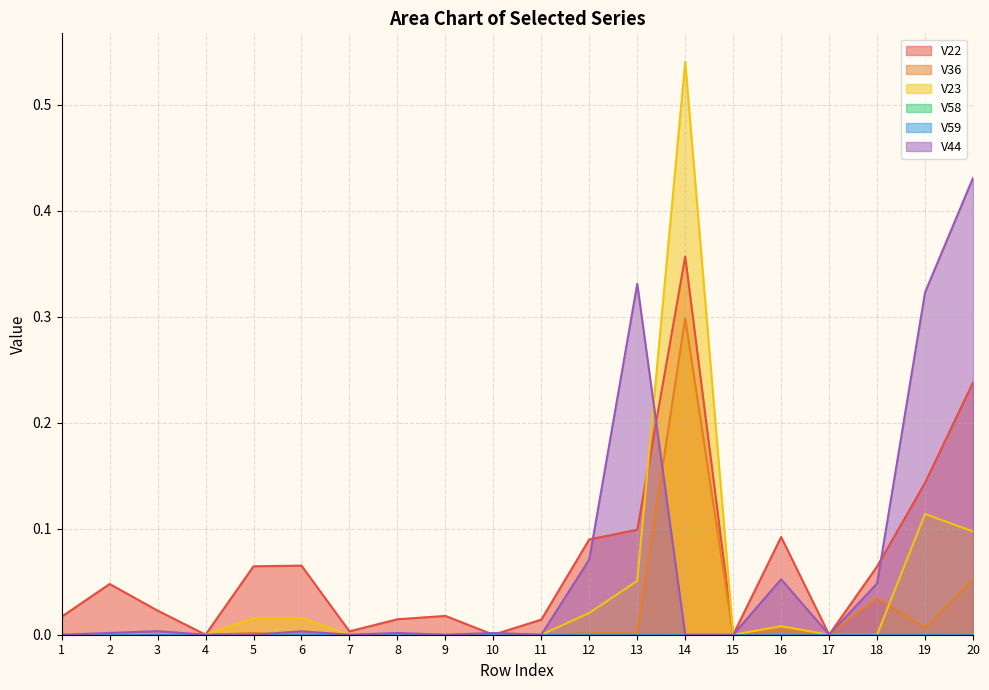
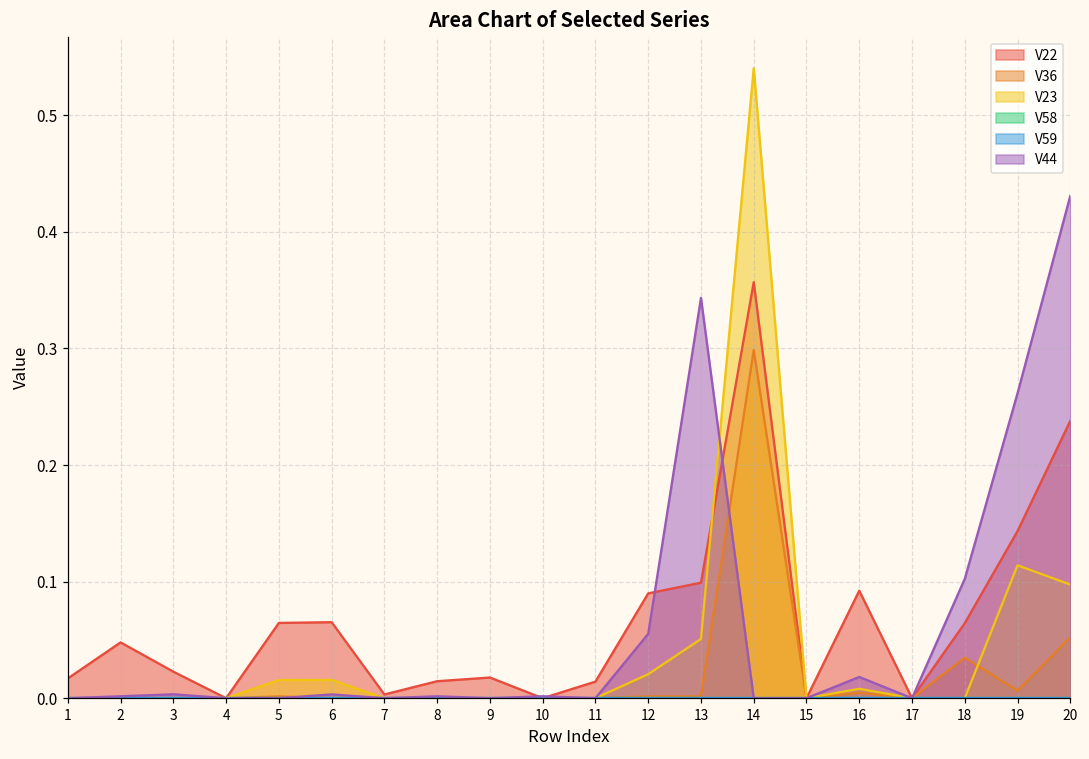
  {
    "V59": {
      "16": 0.000,
      "19": 0.000,
      "20": 0.000
    },
    "V44": {
      "3": 0.003,
      "6": 0.003,
-     "12": 0.071,
-     "13": 0.331,
-     "16": 0.052,
-     "18": 0.048,
-     "19": 0.323,
+     "12": 0.055,
+     "13": 0.343,
+     "16": 0.018,
+     "18": 0.102,
+     "19": 0.262,
      "20": 0.431
    }
  }
